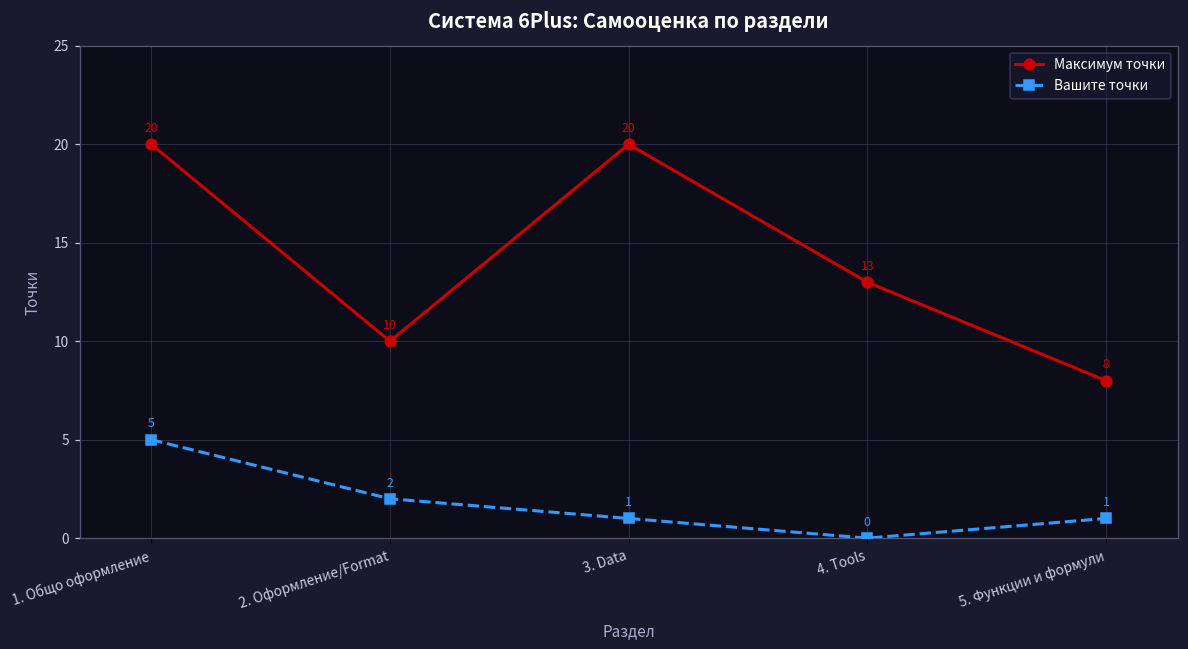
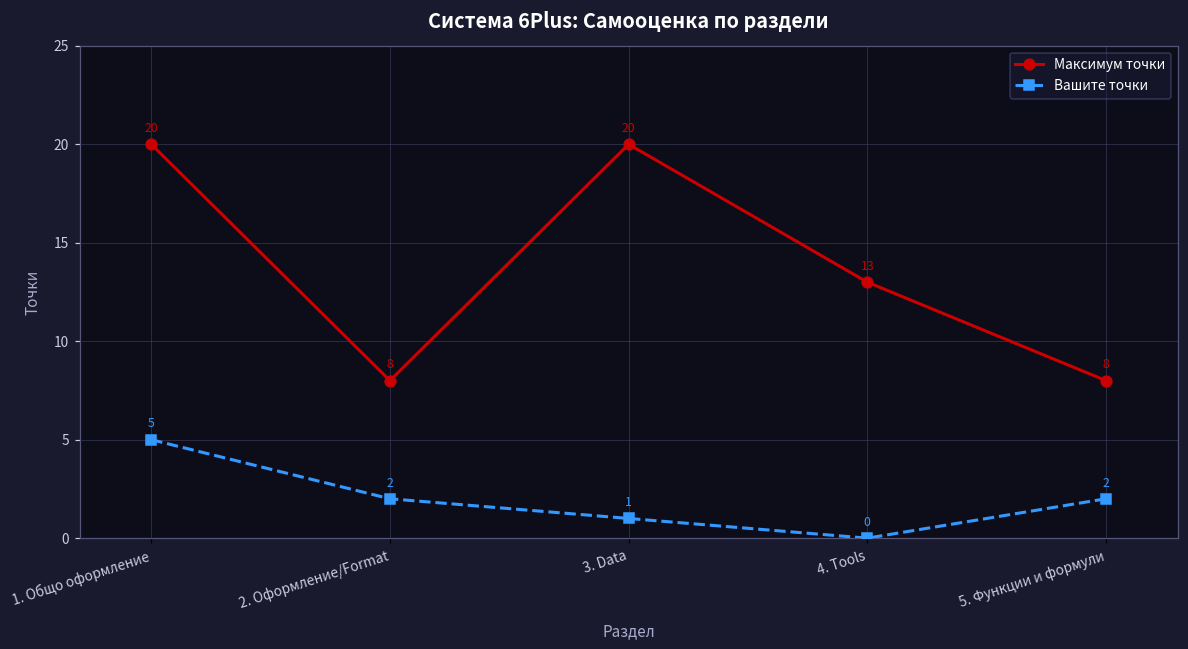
  {
    "Максимум точки": {
      "1. Общо оформление": 20,
-     "2. Оформление/Format": 10,
+     "2. Оформление/Format": 8,
      "3. Data": 20,
      "4. Tools": 13,
      "5. Функции и формули": 8
    },
    "Вашите точки": {
      "1. Общо оформление": 5,
      "2. Оформление/Format": 2,
      "3. Data": 1,
      "4. Tools": 0,
-     "5. Функции и формули": 1
+     "5. Функции и формули": 2
    }
  }
